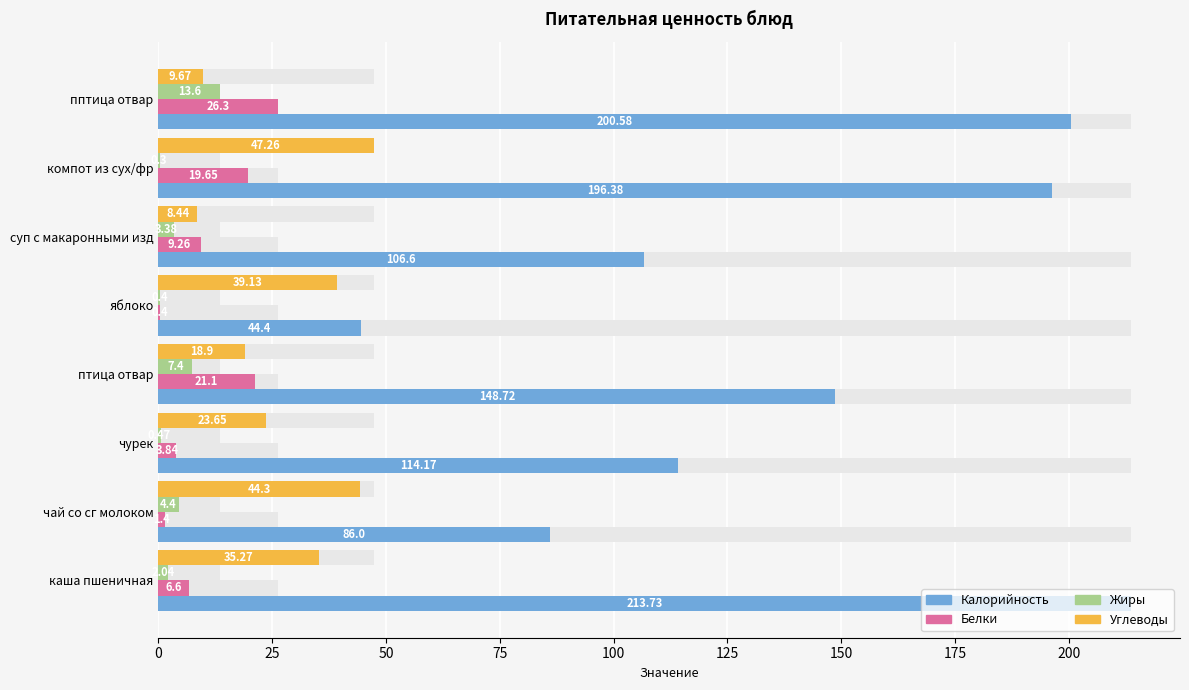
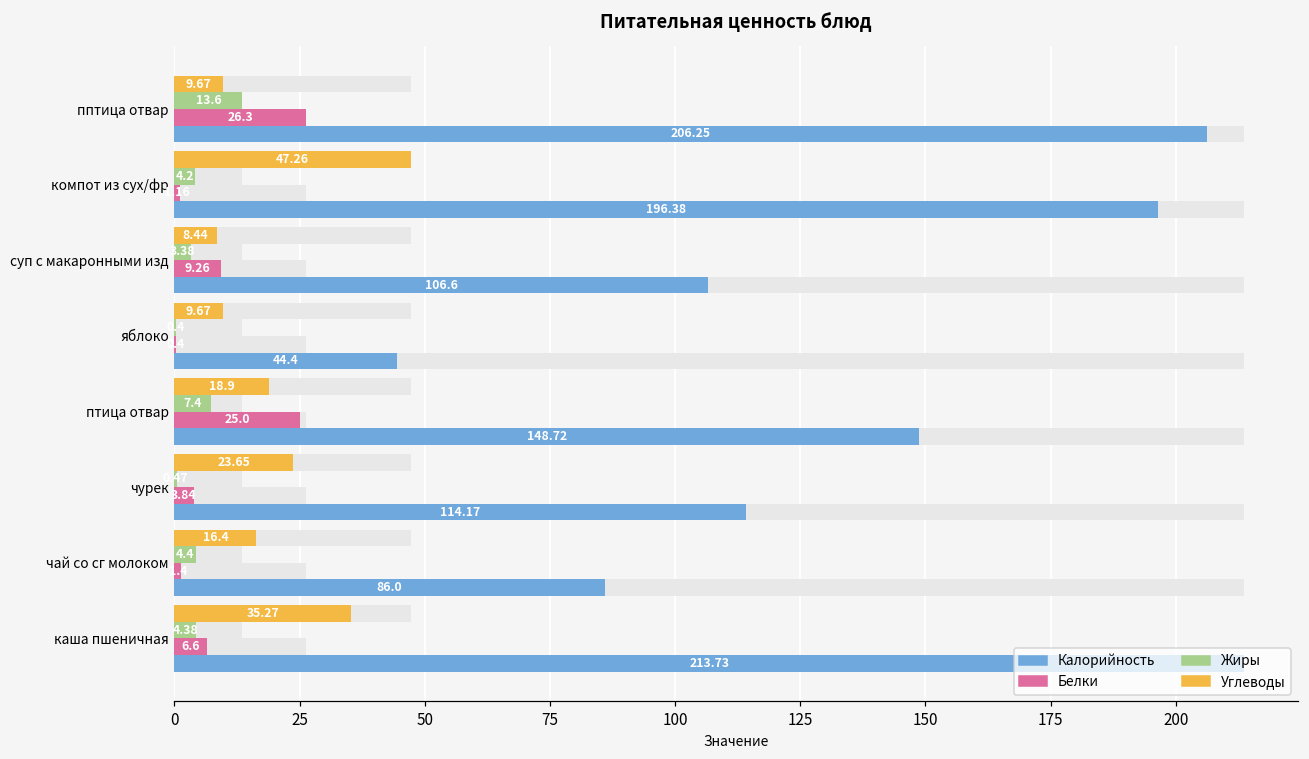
  {
    "Калорийность": {
-     "пптица отвар": 200.58
+     "пптица отвар": 206.25
    },
    "Белки": {
      "пптица отвар": 26.3,
-     "компот из сух/фр": 20,
-     "птица отвар": 21.1
+     "компот из сух/фр": 1,
+     "птица отвар": 25.0
    },
    "Жиры": {
-     "компот из сух/фр": 0,
-     "каша пшеничная": 2
+     "компот из сух/фр": 4,
+     "каша пшеничная": 4
    },
    "Углеводы": {
      "компот из сух/фр": 47.26,
-     "яблоко": 39.13,
-     "чай со сг молоком": 44.3
+     "яблоко": 9.67,
+     "чай со сг молоком": 16.4
    }
  }
